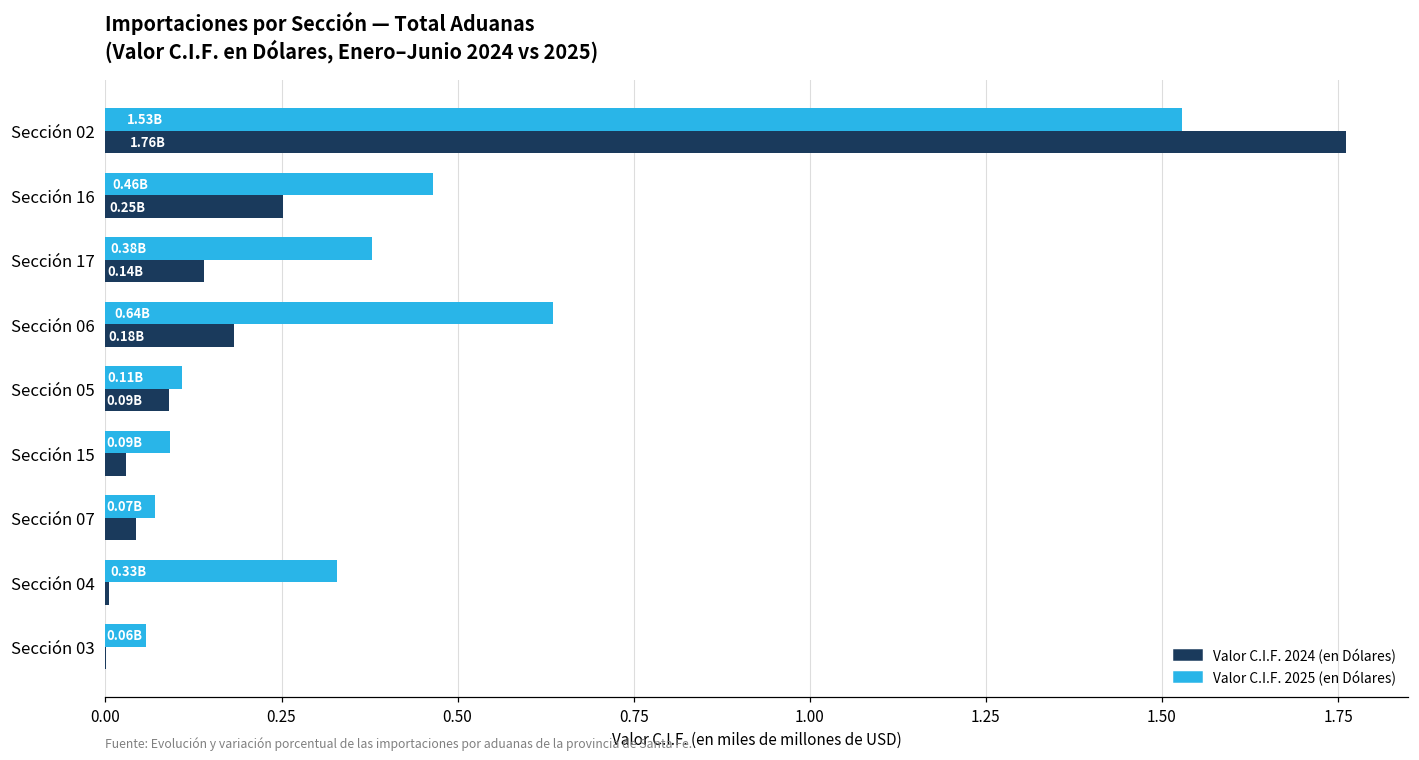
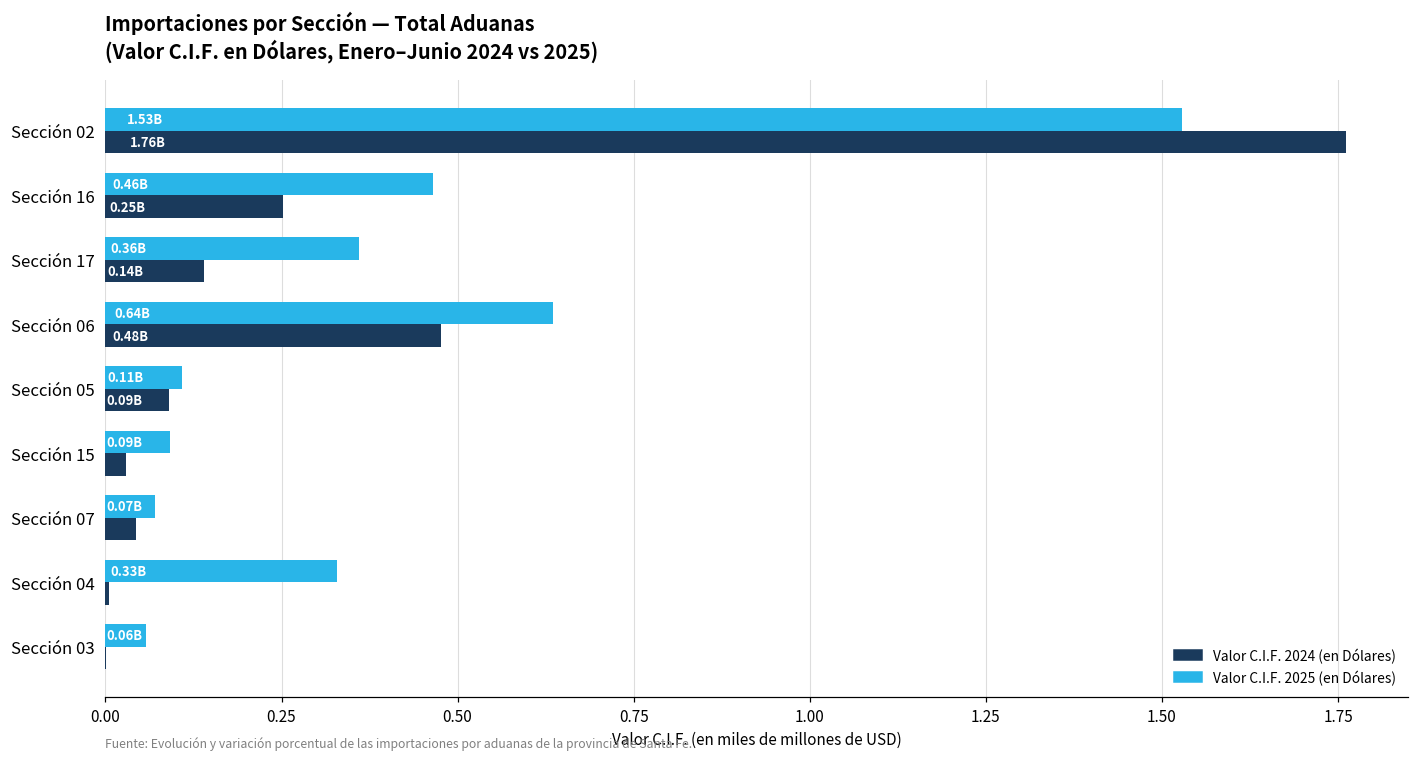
  {
    "Valor C.I.F. 2024 (en Dólares)": {
      "Sección 02": "1.76B",
      "Sección 16": "0.25B",
      "Sección 17": "0.14B",
-     "Sección 06": "0.18B",
+     "Sección 06": "0.48B",
      "Sección 05": "0.09B"
    },
    "Valor C.I.F. 2025 (en Dólares)": {
      "Sección 02": "1.53B",
      "Sección 16": "0.46B",
-     "Sección 17": "0.38B",
+     "Sección 17": "0.36B",
      "Sección 06": "0.64B",
      "Sección 05": "0.11B",
      "Sección 15": "0.09B",
      "Sección 07": "0.07B",
      "Sección 04": "0.33B",
      "Sección 03": "0.06B"
    }
  }
